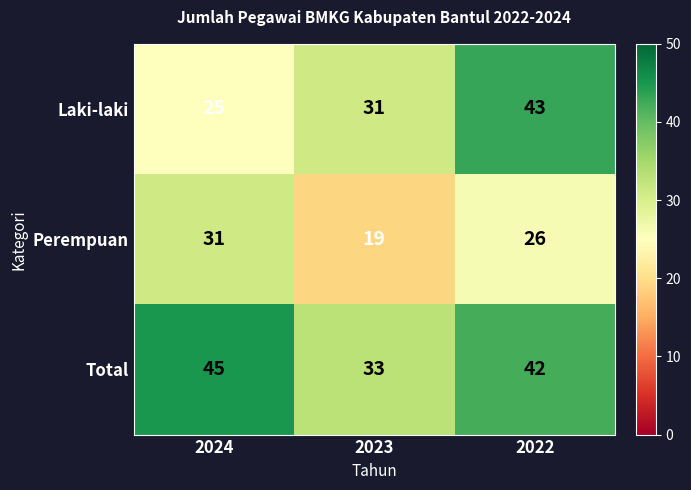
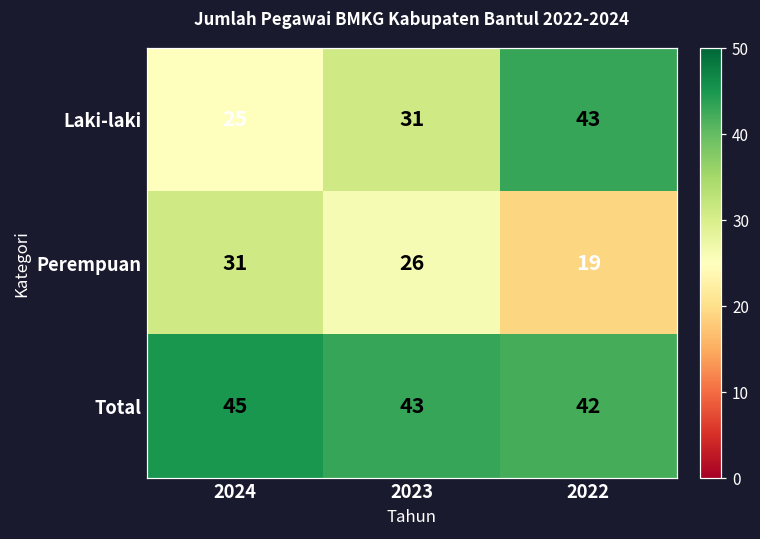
  {
    "Laki-laki": {
      "2024": 25,
      "2023": 31,
      "2022": 43
    },
    "Perempuan": {
      "2024": 31,
-     "2023": 19,
-     "2022": 26
+     "2023": 26,
+     "2022": 19
    },
    "Total": {
      "2024": 45,
-     "2023": 33,
+     "2023": 43,
      "2022": 42
    }
  }
